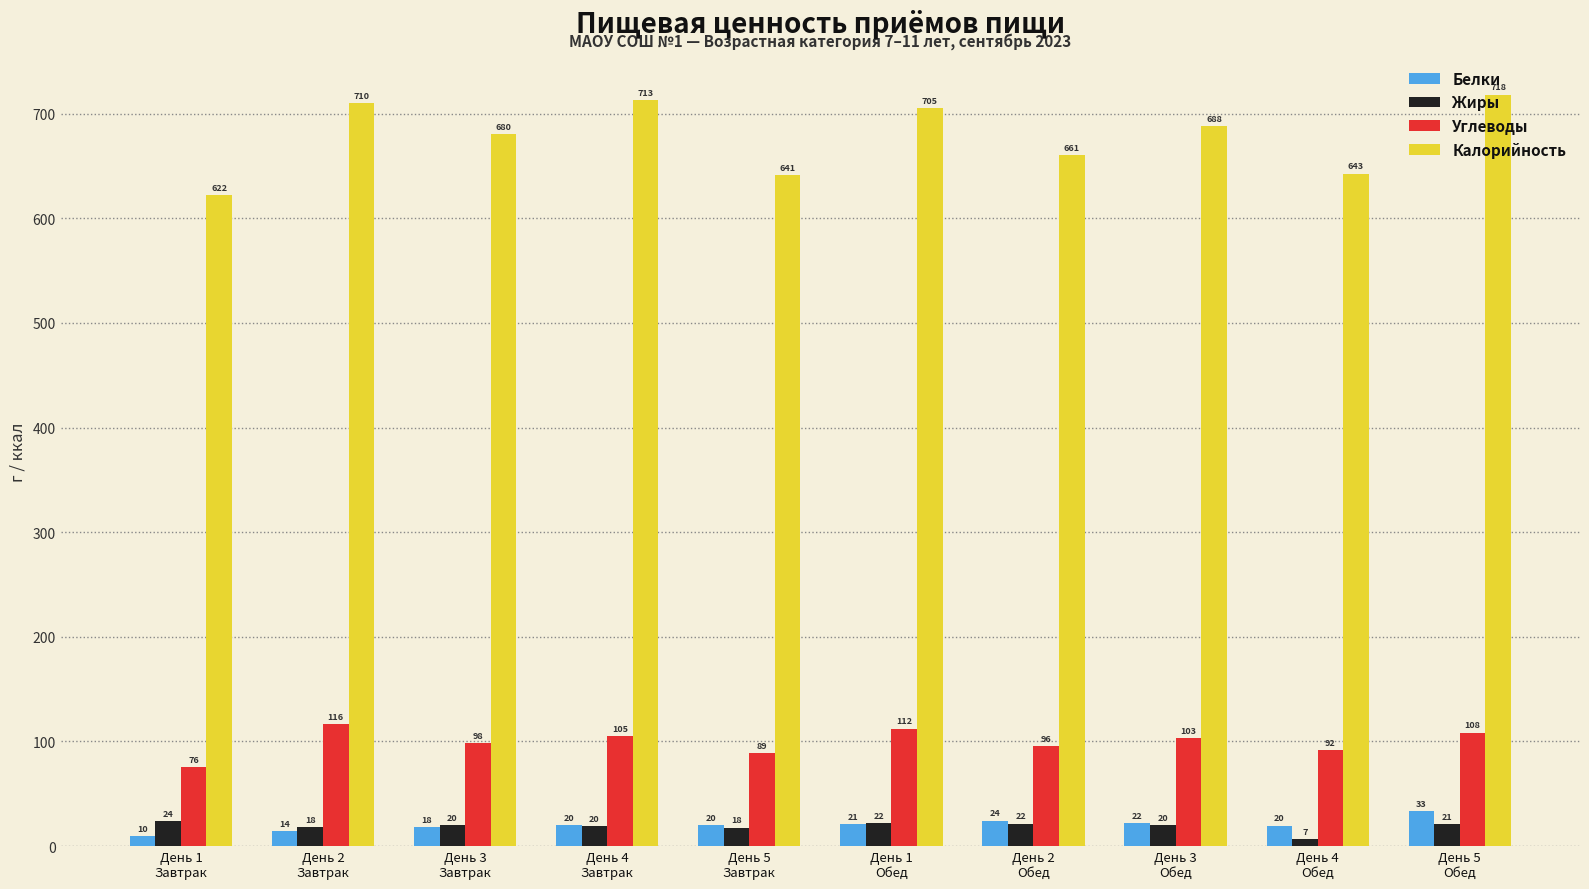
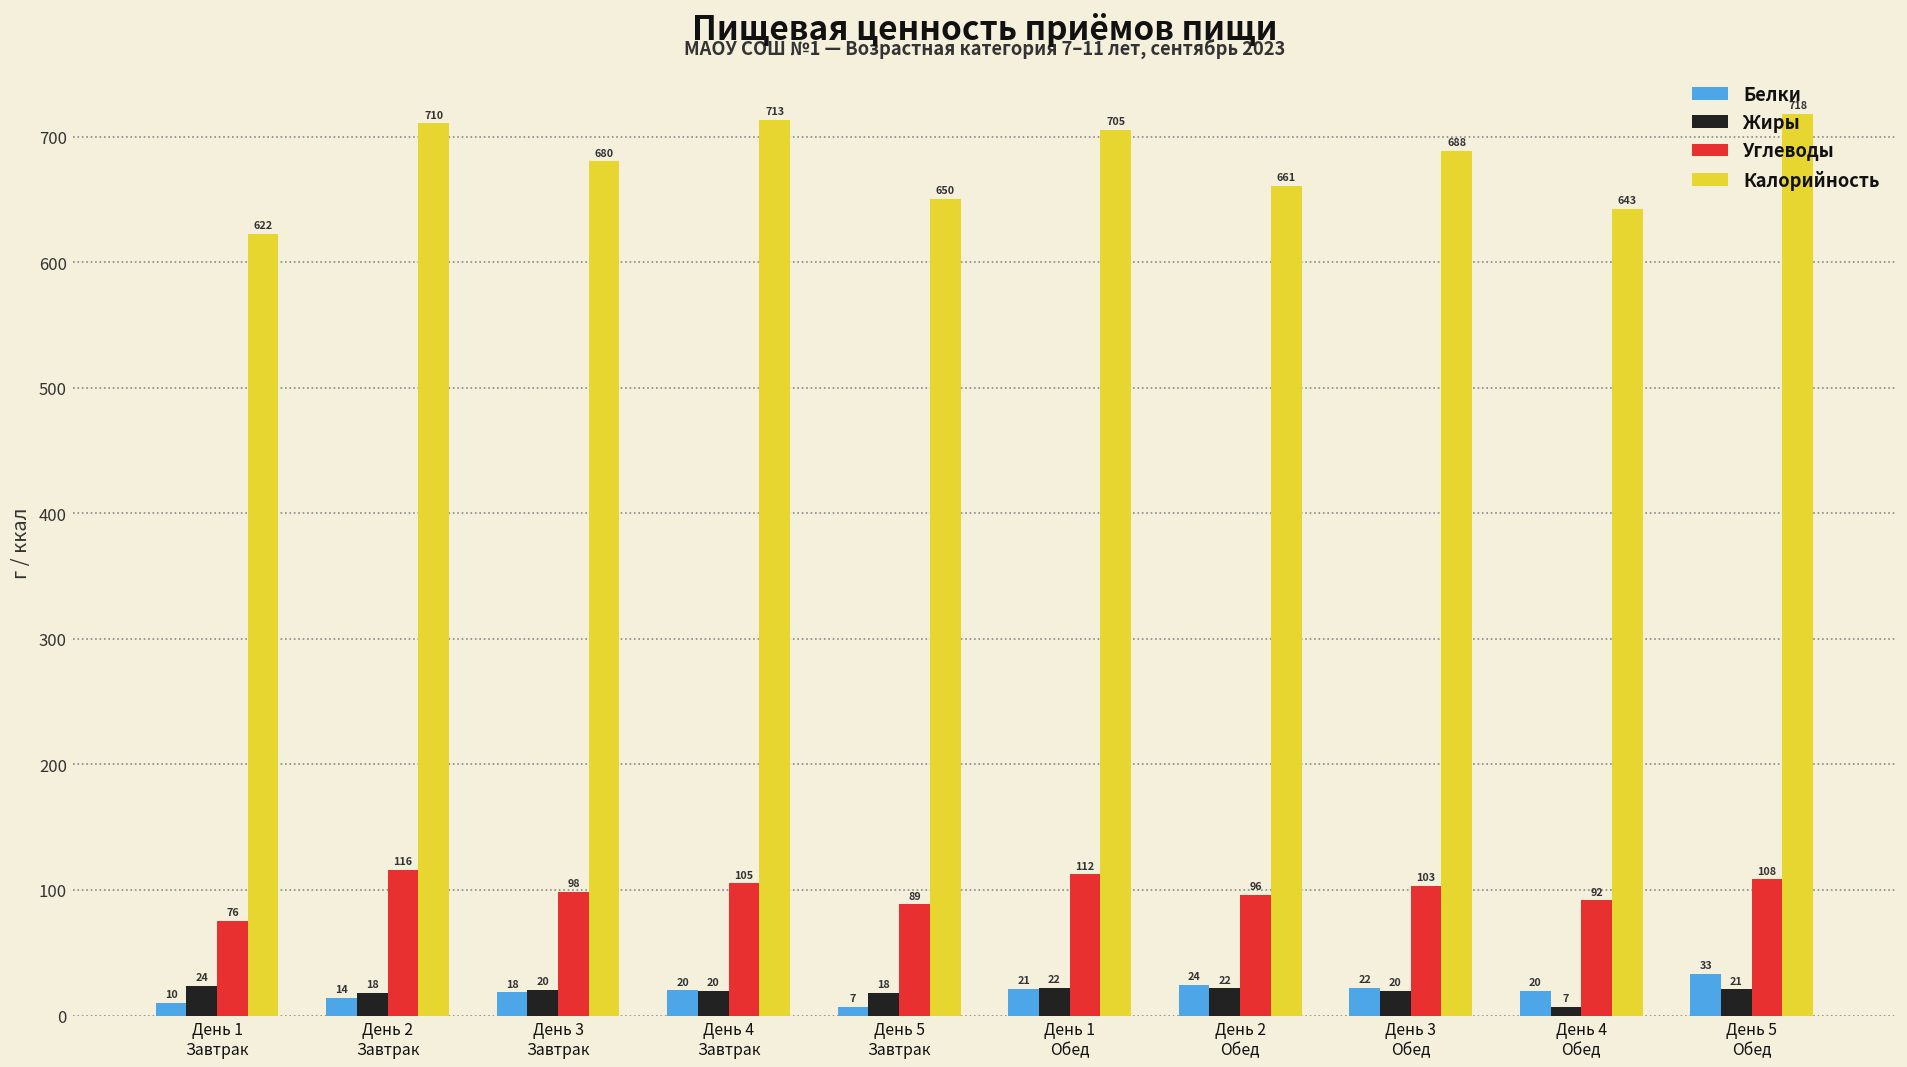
  {
    "Белки": {
      "День 1 Завтрак": 10,
      "День 2 Завтрак": 14,
      "День 3 Завтрак": 18,
      "День 4 Завтрак": 20,
-     "День 5 Завтрак": 20,
+     "День 5 Завтрак": 7,
      "День 1 Обед": 21,
      "День 2 Обед": 24,
      "День 3 Обед": 22,
      "День 4 Обед": 20,
      "День 5 Обед": 33
    },
    "Жиры": {
      "День 1 Завтрак": 24,
      "День 2 Завтрак": 18,
      "День 3 Завтрак": 20,
      "День 4 Завтрак": 20,
      "День 5 Завтрак": 18,
      "День 1 Обед": 22,
      "День 2 Обед": 22,
      "День 3 Обед": 20,
      "День 4 Обед": 7,
      "День 5 Обед": 21
    },
    "Углеводы": {
      "День 1 Завтрак": 76,
      "День 2 Завтрак": 116,
      "День 3 Завтрак": 98,
      "День 4 Завтрак": 105,
      "День 5 Завтрак": 89,
      "День 1 Обед": 112,
      "День 2 Обед": 96,
      "День 3 Обед": 103,
      "День 4 Обед": 92,
      "День 5 Обед": 108
    },
    "Калорийность": {
      "День 1 Завтрак": 622,
      "День 2 Завтрак": 710,
      "День 3 Завтрак": 680,
      "День 4 Завтрак": 713,
-     "День 5 Завтрак": 641,
+     "День 5 Завтрак": 650,
      "День 1 Обед": 705,
      "День 2 Обед": 661,
      "День 3 Обед": 688,
      "День 4 Обед": 643,
      "День 5 Обед": 718
    }
  }
